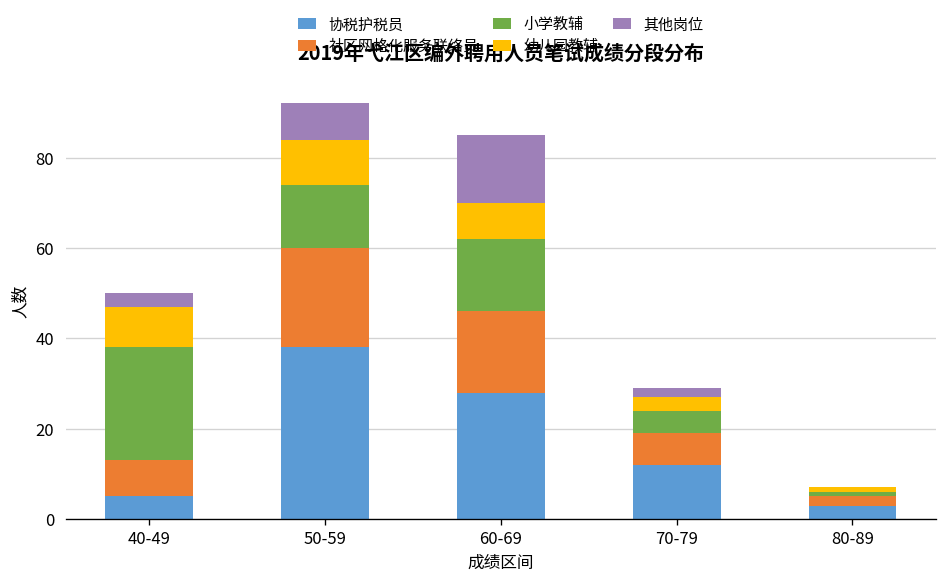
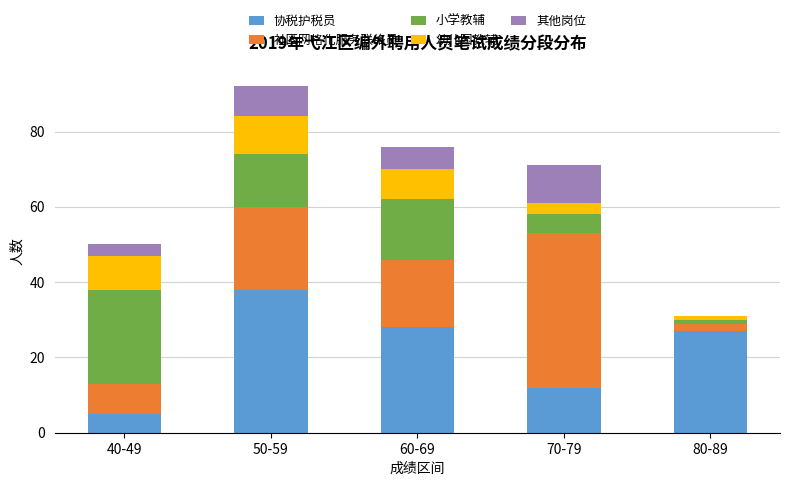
  {
    "协税护税员": {
      "40-49": 5,
      "50-59": 38,
      "60-69": 28,
      "70-79": 12,
-     "80-89": 3
+     "80-89": 27
    },
    "社区网格化服务联络员": {
      "40-49": 8,
      "50-59": 22,
      "60-69": 18,
-     "70-79": 7,
+     "70-79": 41,
      "80-89": 2
    },
    "小学教辅": {
      "40-49": 25,
      "50-59": 14,
      "60-69": 16,
      "70-79": 5,
      "80-89": 1
    },
    "幼儿园教辅": {
      "40-49": 9,
      "50-59": 10,
      "60-69": 8,
      "70-79": 3,
      "80-89": 1
    },
    "其他岗位": {
      "40-49": 3,
      "50-59": 8,
-     "60-69": 15,
-     "70-79": 2,
+     "60-69": 6,
+     "70-79": 10,
      "80-89": 0
    }
  }
